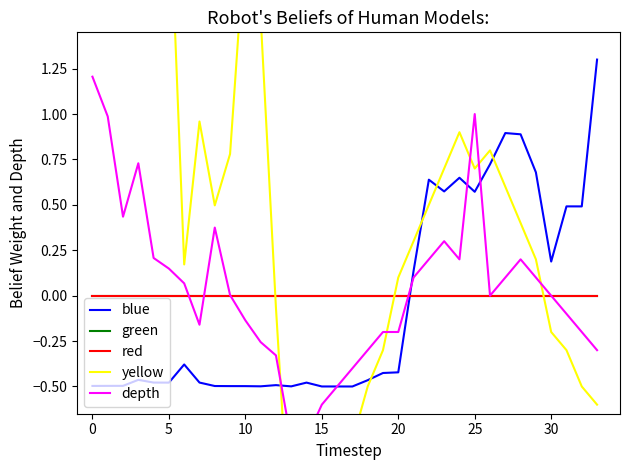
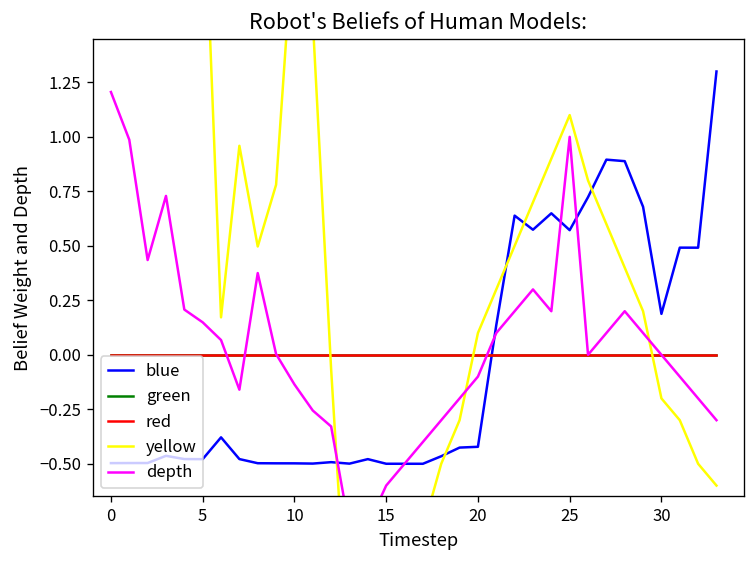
  {
    "blue": {
      "10": -0.5,
      "15": -0.5,
      "20": -0.42,
      "25": 0.57,
      "30": 0.2
    },
    "red": {
      "0": 0.0,
      "5": 0.0,
      "10": 0.0,
      "15": 0.0,
      "20": 0.0,
      "25": 0.0
    },
    "yellow": {
      "20": 0.1,
-     "25": 0.7,
+     "25": 1.1,
      "30": -0.2
    },
    "depth": {
      "0": 1.2,
      "5": 0.15,
      "10": -0.14,
      "15": -0.6,
-     "20": -0.2,
+     "20": -0.1,
      "25": 1.0
    }
  }
